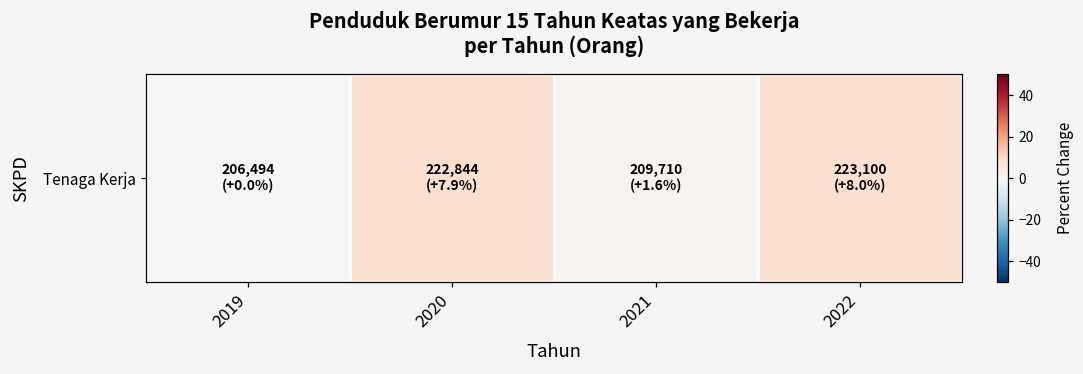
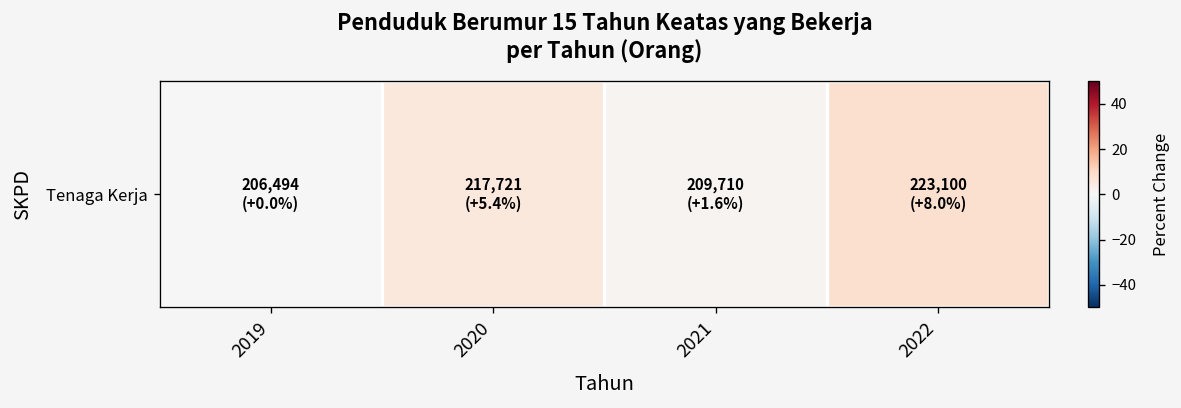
  {
    "Tenaga Kerja": {
-     "2020": "222,844 (+7.9%)"
+     "2020": "217,721 (+5.4%)"
    }
  }
